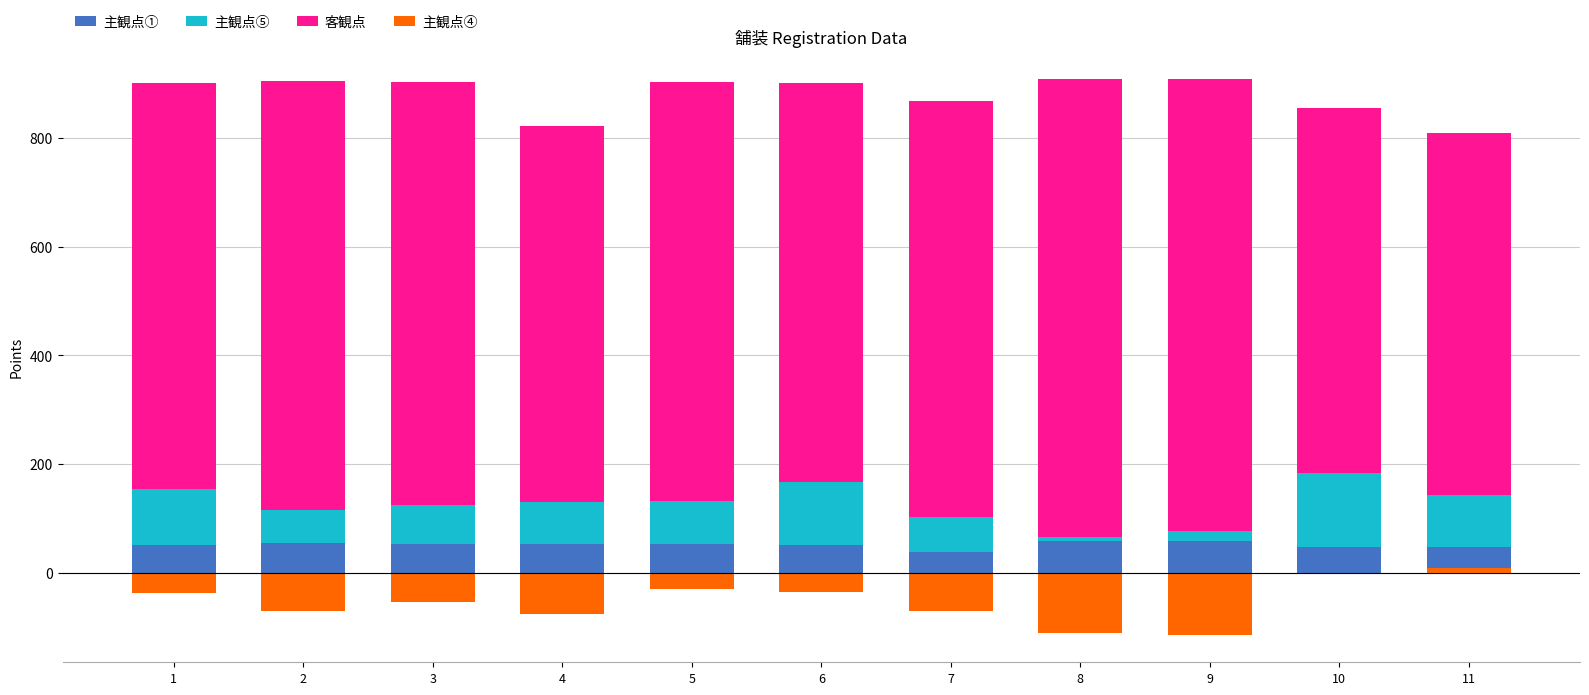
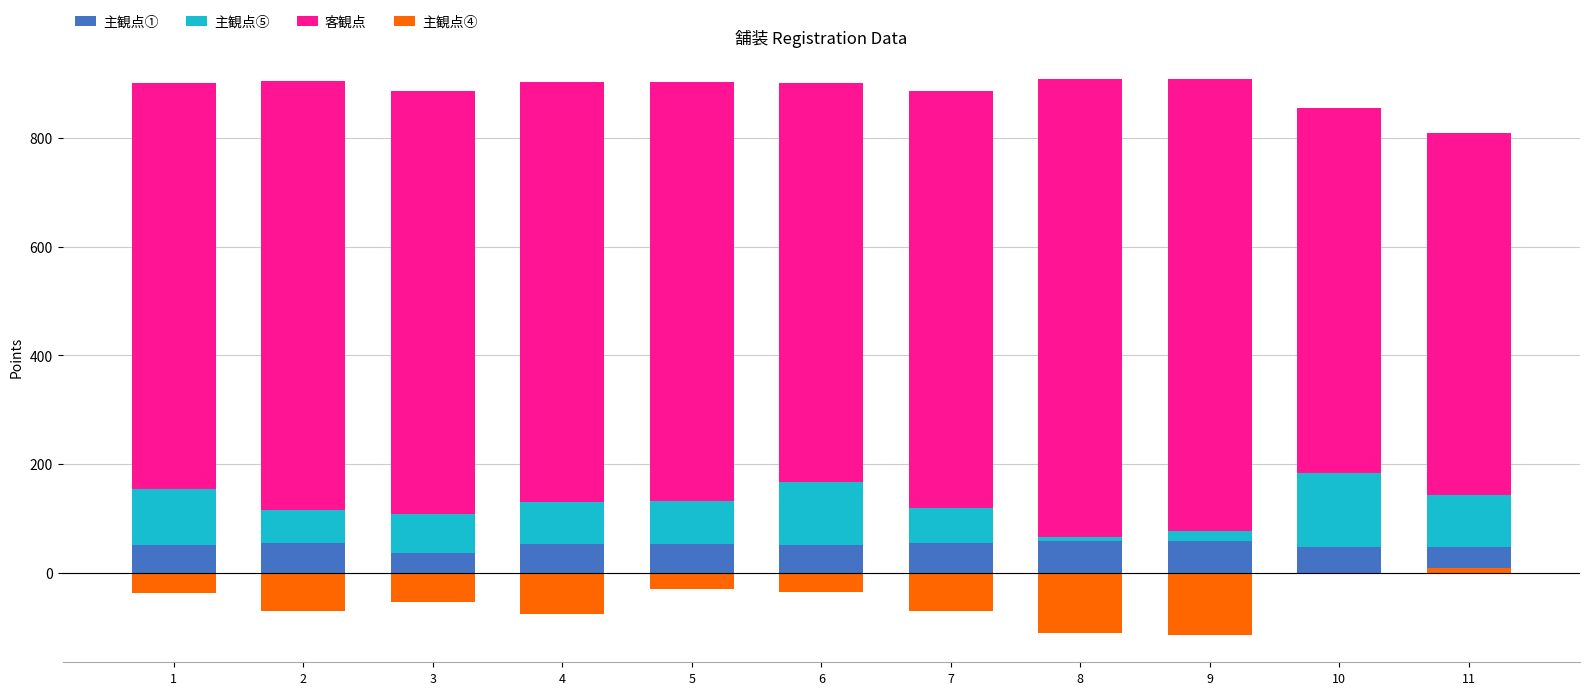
  {
    "主観点①": {
      "1": 50,
      "2": 60,
-     "3": 50,
+     "3": 40,
      "4": 50,
      "5": 50,
      "6": 50,
-     "7": 40,
+     "7": 60,
      "8": 60,
      "9": 60,
      "10": 50,
      "11": 50
    },
    "主観点⑤": {
      "1": 100,
      "2": 60,
      "3": 70,
      "4": 80,
      "5": 80,
      "6": 120,
      "7": 70,
      "8": 10,
      "9": 20,
      "10": 140,
      "11": 100
    },
    "客観点": {
      "1": 750,
      "2": 790,
      "3": 780,
-     "4": 690,
+     "4": 770,
      "5": 770,
      "6": 730,
      "7": 770,
      "8": 840,
      "9": 830,
      "10": 670,
      "11": 670
    },
    "主観点④": {
      "1": -40,
      "2": -70,
      "3": -50,
      "4": -80,
      "5": -30,
      "6": -30,
      "7": -70,
      "8": -110,
      "9": -110,
      "10": 0
    }
  }
